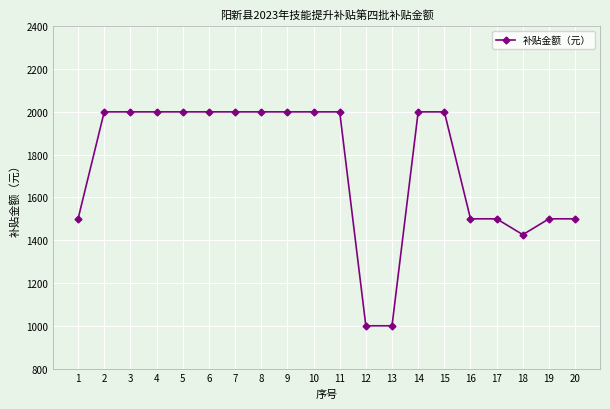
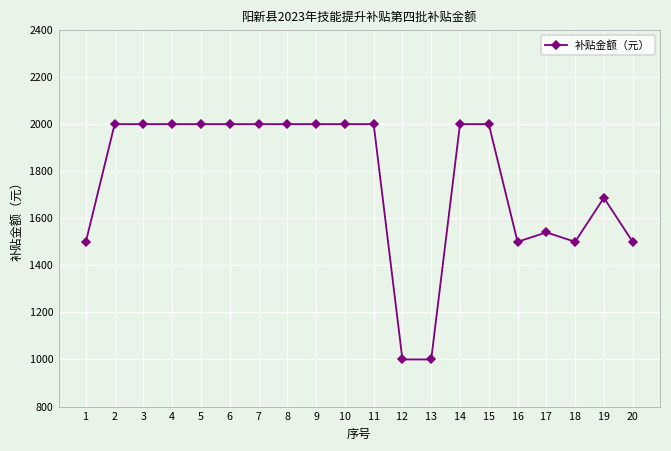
  {
    "1": 1500,
    "2": 2000,
    "3": 2000,
    "4": 2000,
    "5": 2000,
    "6": 2000,
    "7": 2000,
    "8": 2000,
    "9": 2000,
    "10": 2000,
    "11": 2000,
    "12": 1000,
    "13": 1000,
    "14": 2000,
    "15": 2000,
    "16": 1500,
-   "17": 1500,
-   "18": 1430,
-   "19": 1500,
+   "17": 1540,
+   "18": 1500,
+   "19": 1690,
    "20": 1500
  }
